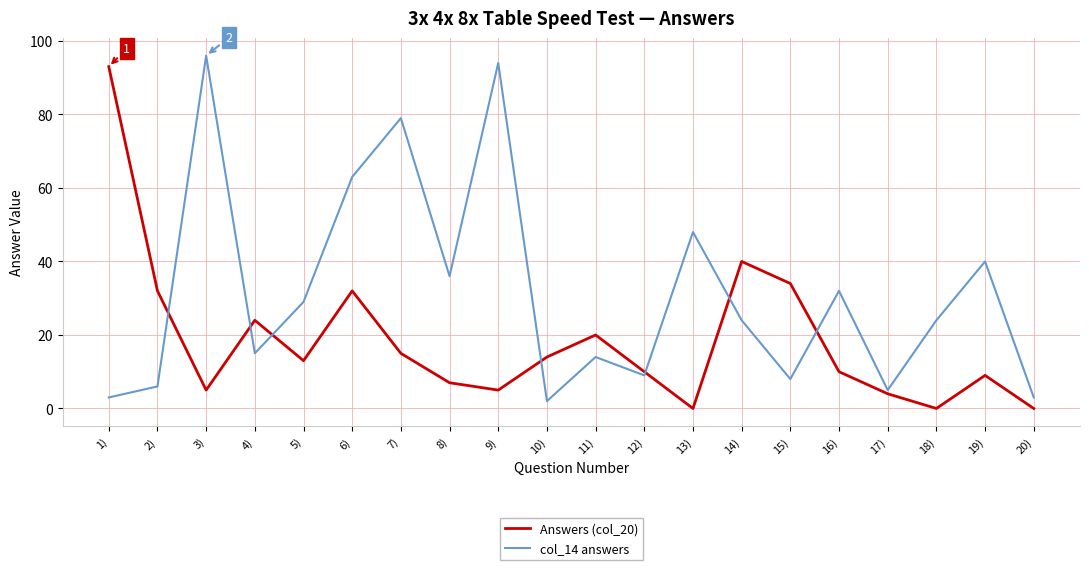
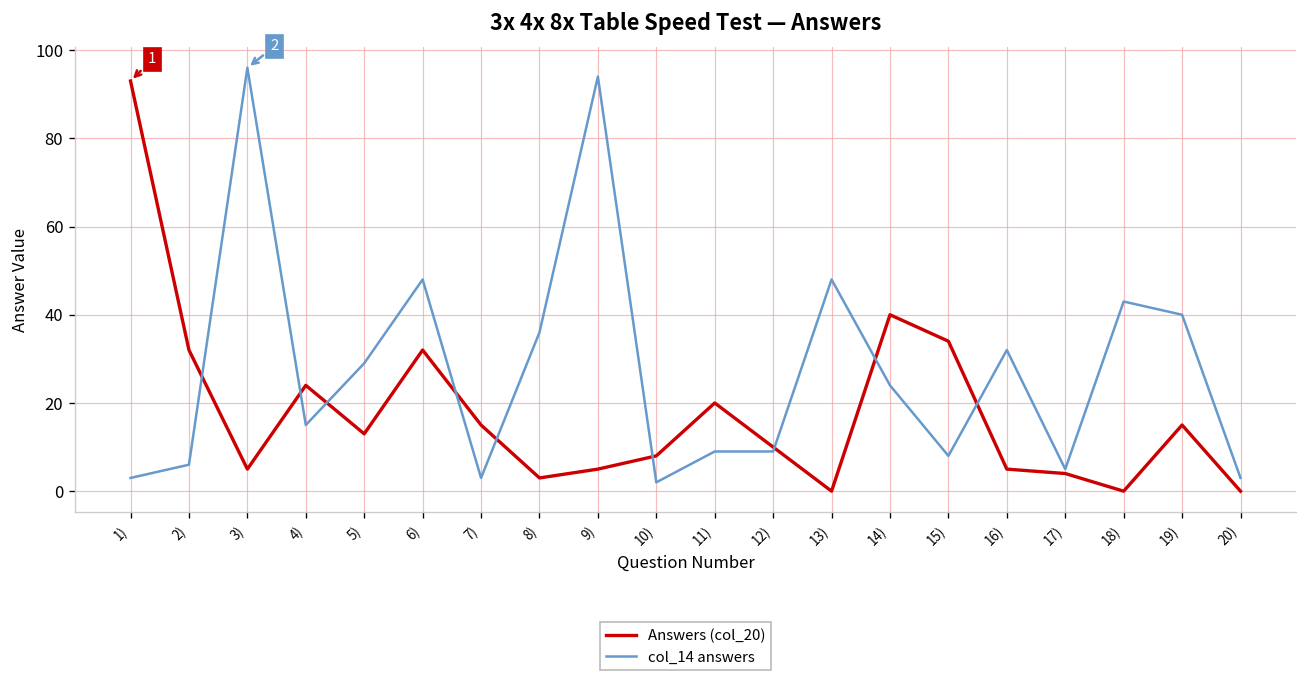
  {
    "Answers (col_20)": {
      "2)": 32,
      "3)": 5,
      "4)": 24,
      "5)": 13,
      "6)": 32,
      "7)": 15,
-     "8)": 7,
+     "8)": 3,
      "9)": 5,
-     "10)": 14,
+     "10)": 8,
      "11)": 20,
      "12)": 10,
      "13)": 0,
      "14)": 40,
      "15)": 34,
-     "16)": 10,
+     "16)": 5,
      "17)": 4,
      "18)": 0,
-     "19)": 9,
+     "19)": 15,
      "20)": 0
    },
    "col_14 answers": {
      "1)": 3,
      "2)": 6,
      "4)": 15,
      "5)": 29,
-     "6)": 63,
-     "7)": 79,
+     "6)": 48,
+     "7)": 3,
      "8)": 36,
      "9)": 94,
      "10)": 2,
-     "11)": 14,
+     "11)": 9,
      "12)": 9,
      "13)": 48,
      "14)": 24,
      "15)": 8,
      "16)": 32,
      "17)": 5,
-     "18)": 24,
+     "18)": 43,
      "19)": 40,
      "20)": 3
    }
  }
